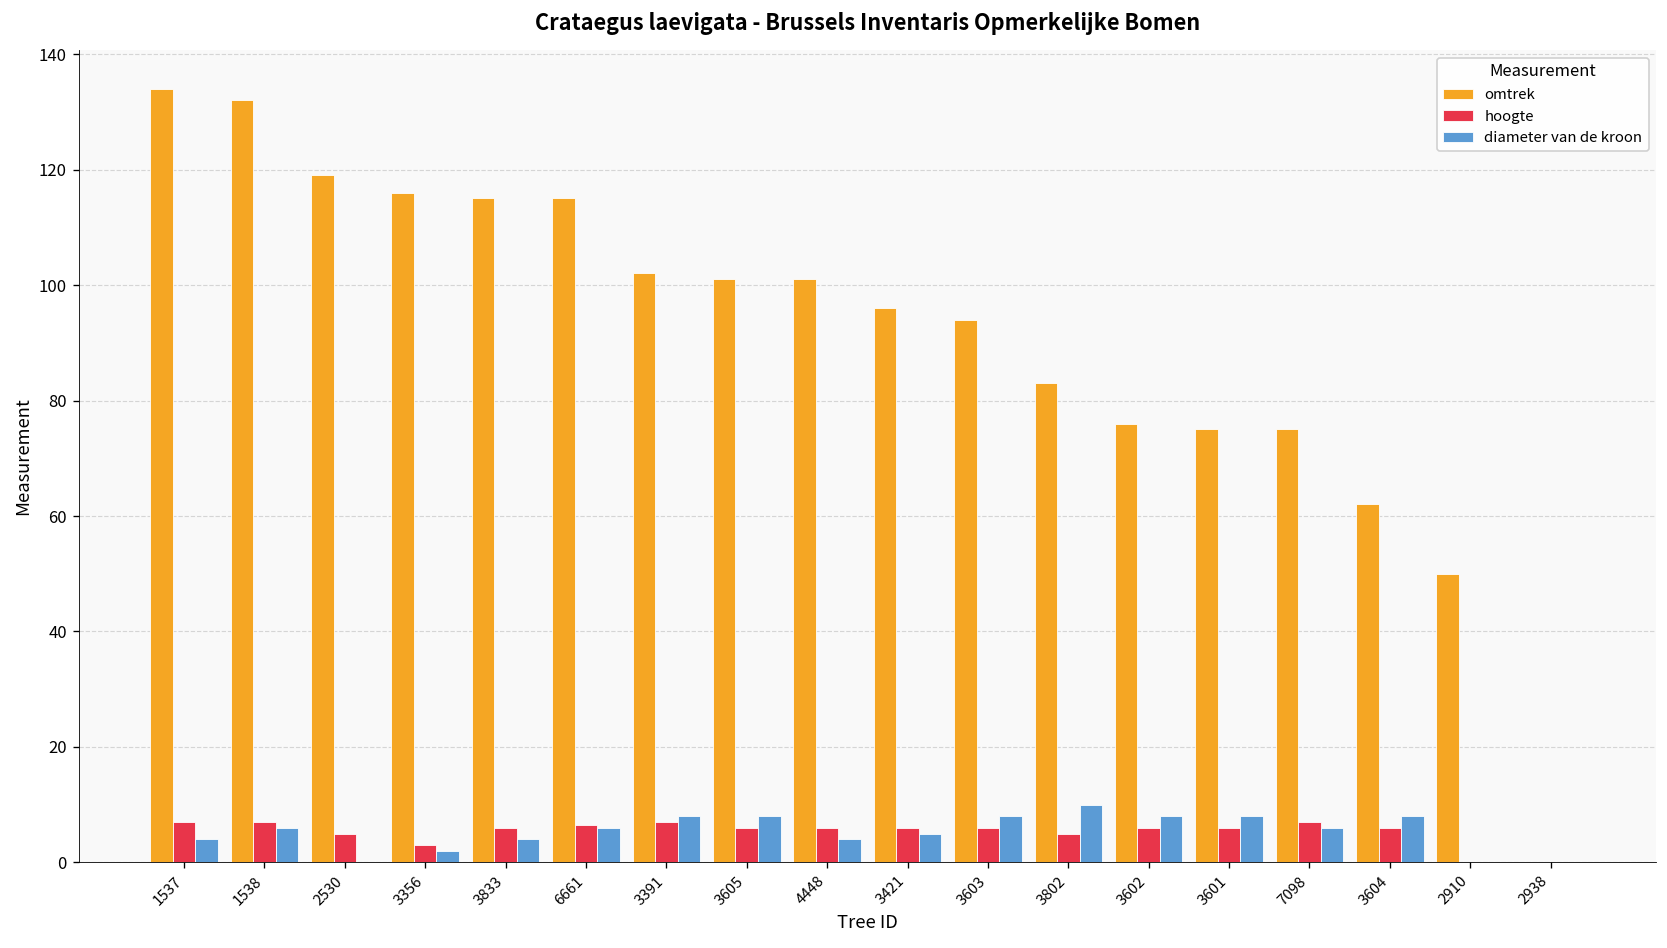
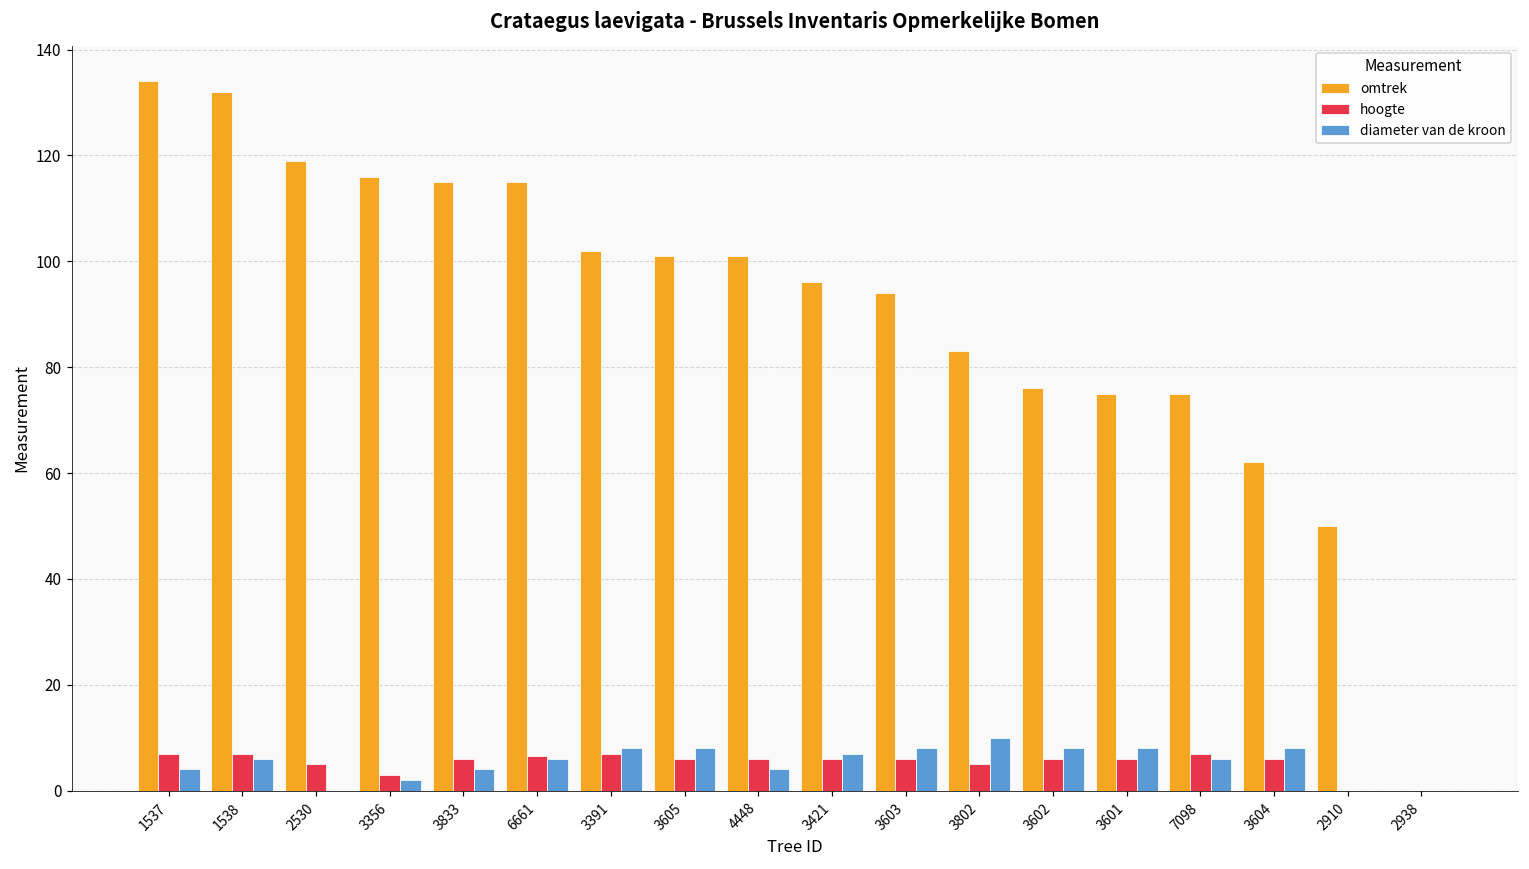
  {
    "omtrek": {
      "1537": 134,
      "1538": 132,
      "2530": 119,
      "3356": 116,
      "3833": 115,
      "6661": 115,
      "3391": 102,
      "3605": 101,
      "4448": 101,
      "3421": 96,
      "3603": 94,
      "3802": 83,
      "3602": 76,
      "3601": 75,
      "7098": 75,
      "3604": 62,
      "2910": 50,
      "2938": 0
    },
    "hoogte": {
      "1537": 7,
      "1538": 7,
      "2530": 5,
      "3356": 3,
      "3833": 6,
      "6661": 7,
      "3391": 7,
      "3605": 6,
      "4448": 6,
      "3421": 6,
      "3603": 6,
      "3802": 5,
      "3602": 6,
      "3601": 6,
      "7098": 7,
      "3604": 6,
      "2910": 0,
      "2938": 0
    },
    "diameter van de kroon": {
      "1537": 4,
      "1538": 6,
      "2530": 0,
      "3356": 2,
      "3833": 4,
      "6661": 6,
      "3391": 8,
      "3605": 8,
      "4448": 4,
-     "3421": 5,
+     "3421": 7,
      "3603": 8,
      "3802": 10,
      "3602": 8,
      "3601": 8,
      "7098": 6,
      "3604": 8,
      "2910": 0,
      "2938": 0
    }
  }
